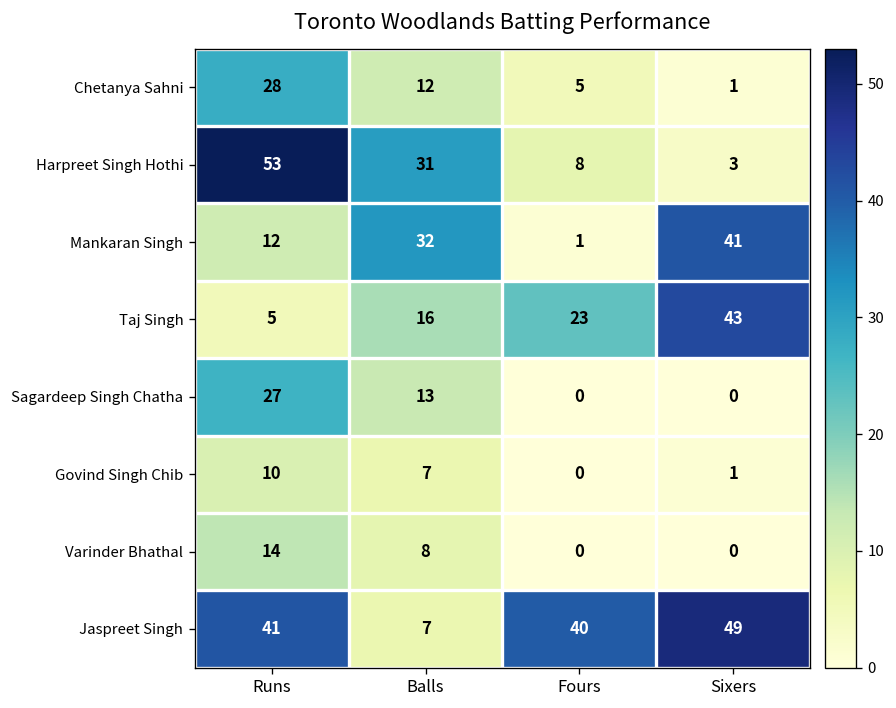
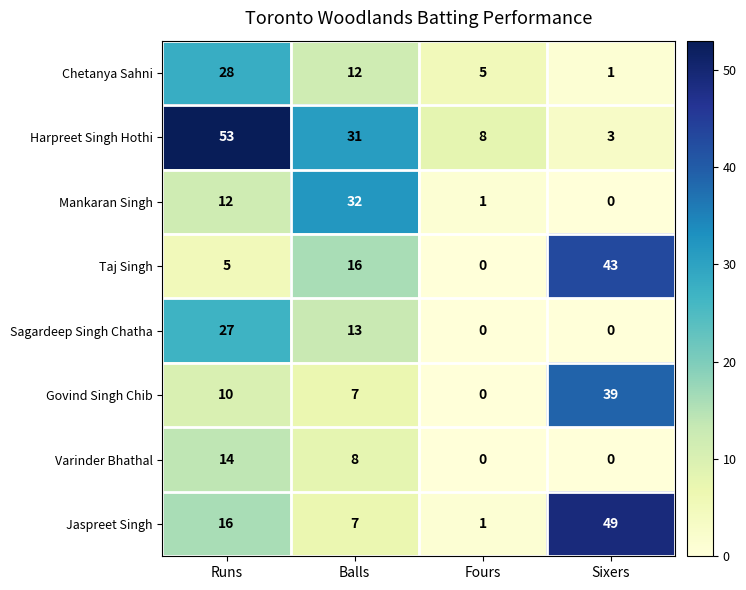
  {
    "Chetanya Sahni": {
      "Runs": 28,
      "Balls": 12,
      "Fours": 5,
      "Sixers": 1
    },
    "Harpreet Singh Hothi": {
      "Runs": 53,
      "Balls": 31,
      "Fours": 8,
      "Sixers": 3
    },
    "Mankaran Singh": {
      "Runs": 12,
      "Balls": 32,
      "Fours": 1,
-     "Sixers": 41
+     "Sixers": 0
    },
    "Taj Singh": {
      "Runs": 5,
      "Balls": 16,
-     "Fours": 23,
+     "Fours": 0,
      "Sixers": 43
    },
    "Sagardeep Singh Chatha": {
      "Runs": 27,
      "Balls": 13,
      "Fours": 0,
      "Sixers": 0
    },
    "Govind Singh Chib": {
      "Runs": 10,
      "Balls": 7,
      "Fours": 0,
-     "Sixers": 1
+     "Sixers": 39
    },
    "Varinder Bhathal": {
      "Runs": 14,
      "Balls": 8,
      "Fours": 0,
      "Sixers": 0
    },
    "Jaspreet Singh": {
-     "Runs": 41,
+     "Runs": 16,
      "Balls": 7,
-     "Fours": 40,
+     "Fours": 1,
      "Sixers": 49
    }
  }
